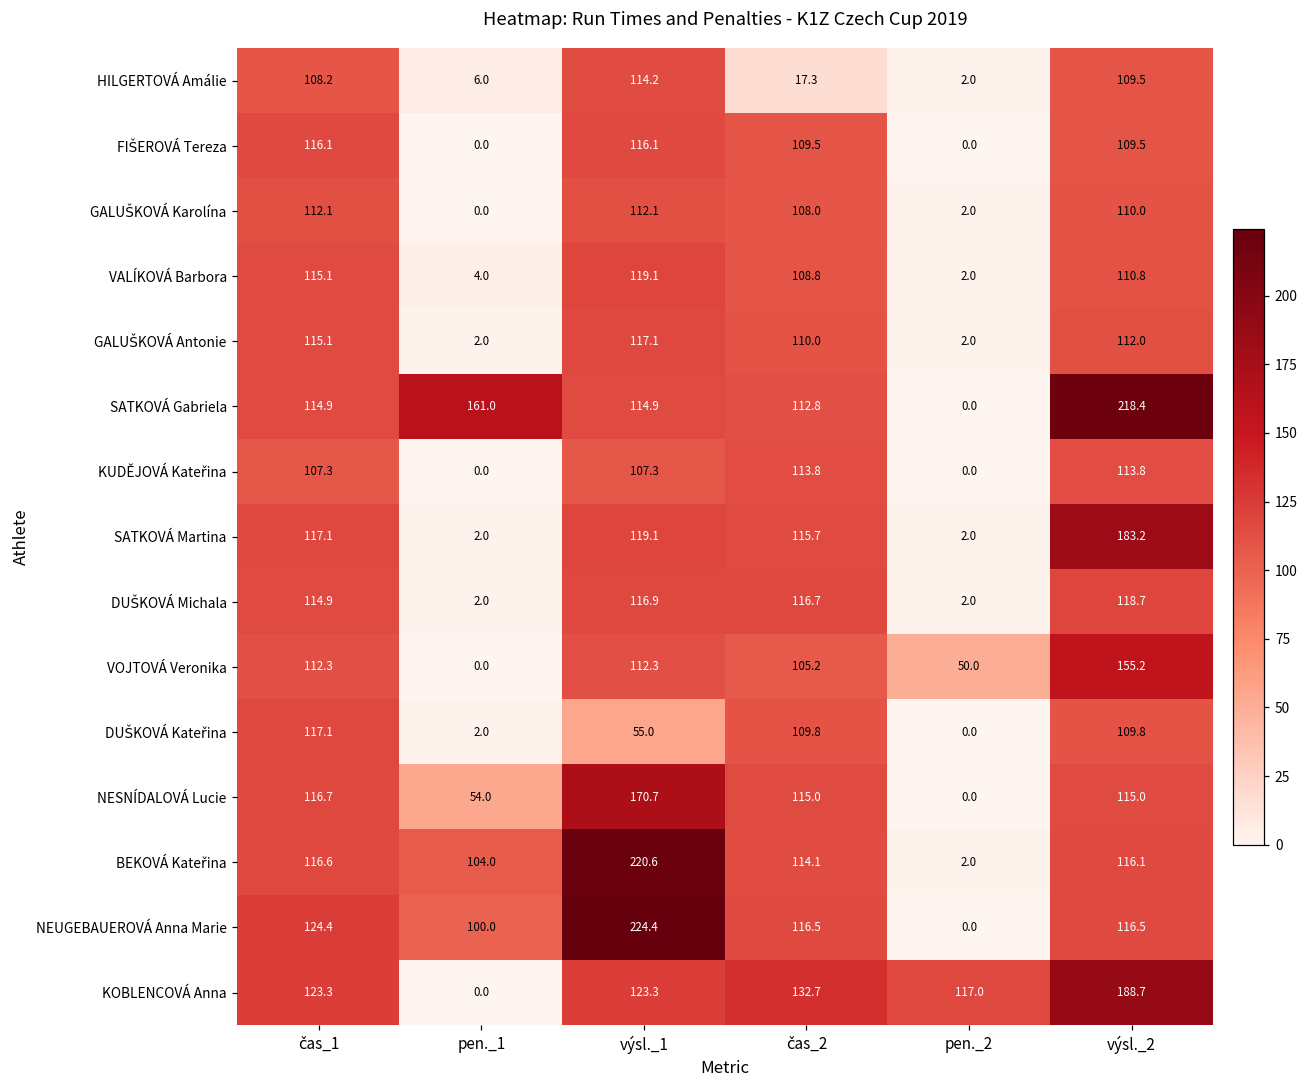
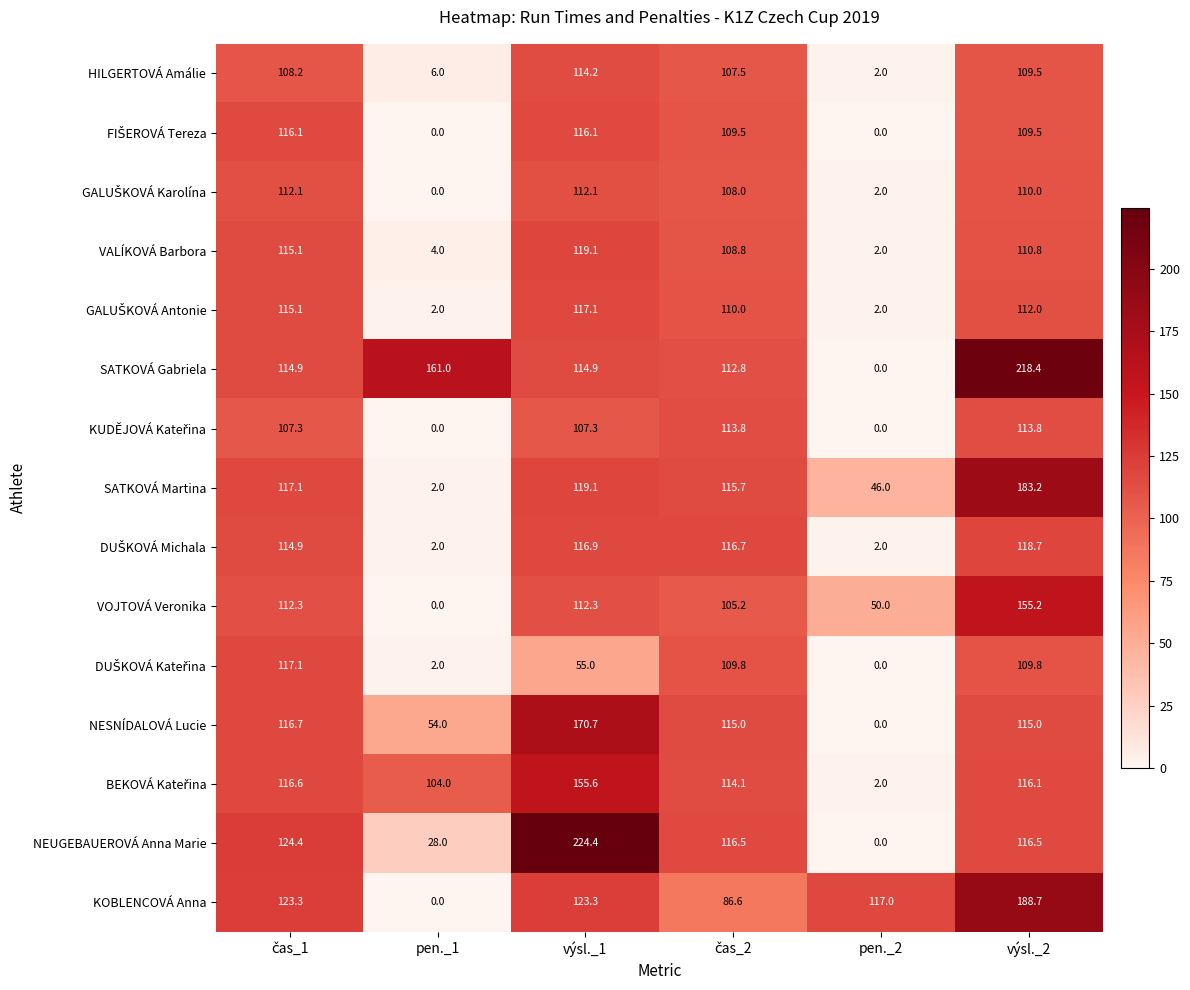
  {
    "HILGERTOVÁ Amálie": {
      "čas_1": 108.2,
      "pen._1": 6.0,
      "výsl._1": 114.2,
-     "čas_2": 17.3,
+     "čas_2": 107.5,
      "pen._2": 2.0,
      "výsl._2": 109.5
    },
    "FIŠEROVÁ Tereza": {
      "čas_1": 116.1,
      "pen._1": 0.0,
      "výsl._1": 116.1,
      "čas_2": 109.5,
      "pen._2": 0.0,
      "výsl._2": 109.5
    },
    "GALUŠKOVÁ Karolína": {
      "čas_1": 112.1,
      "pen._1": 0.0,
      "výsl._1": 112.1,
      "čas_2": 108.0,
      "pen._2": 2.0,
      "výsl._2": 110.0
    },
    "VALÍKOVÁ Barbora": {
      "čas_1": 115.1,
      "pen._1": 4.0,
      "výsl._1": 119.1,
      "čas_2": 108.8,
      "pen._2": 2.0,
      "výsl._2": 110.8
    },
    "GALUŠKOVÁ Antonie": {
      "čas_1": 115.1,
      "pen._1": 2.0,
      "výsl._1": 117.1,
      "čas_2": 110.0,
      "pen._2": 2.0,
      "výsl._2": 112.0
    },
    "SATKOVÁ Gabriela": {
      "čas_1": 114.9,
      "pen._1": 161.0,
      "výsl._1": 114.9,
      "čas_2": 112.8,
      "pen._2": 0.0,
      "výsl._2": 218.4
    },
    "KUDĚJOVÁ Kateřina": {
      "čas_1": 107.3,
      "pen._1": 0.0,
      "výsl._1": 107.3,
      "čas_2": 113.8,
      "pen._2": 0.0,
      "výsl._2": 113.8
    },
    "SATKOVÁ Martina": {
      "čas_1": 117.1,
      "pen._1": 2.0,
      "výsl._1": 119.1,
      "čas_2": 115.7,
-     "pen._2": 2.0,
+     "pen._2": 46.0,
      "výsl._2": 183.2
    },
    "DUŠKOVÁ Michala": {
      "čas_1": 114.9,
      "pen._1": 2.0,
      "výsl._1": 116.9,
      "čas_2": 116.7,
      "pen._2": 2.0,
      "výsl._2": 118.7
    },
    "VOJTOVÁ Veronika": {
      "čas_1": 112.3,
      "pen._1": 0.0,
      "výsl._1": 112.3,
      "čas_2": 105.2,
      "pen._2": 50.0,
      "výsl._2": 155.2
    },
    "DUŠKOVÁ Kateřina": {
      "čas_1": 117.1,
      "pen._1": 2.0,
      "výsl._1": 55.0,
      "čas_2": 109.8,
      "pen._2": 0.0,
      "výsl._2": 109.8
    },
    "NESNÍDALOVÁ Lucie": {
      "čas_1": 116.7,
      "pen._1": 54.0,
      "výsl._1": 170.7,
      "čas_2": 115.0,
      "pen._2": 0.0,
      "výsl._2": 115.0
    },
    "BEKOVÁ Kateřina": {
      "čas_1": 116.6,
      "pen._1": 104.0,
-     "výsl._1": 220.6,
+     "výsl._1": 155.6,
      "čas_2": 114.1,
      "pen._2": 2.0,
      "výsl._2": 116.1
    },
    "NEUGEBAUEROVÁ Anna Marie": {
      "čas_1": 124.4,
-     "pen._1": 100.0,
+     "pen._1": 28.0,
      "výsl._1": 224.4,
      "čas_2": 116.5,
      "pen._2": 0.0,
      "výsl._2": 116.5
    },
    "KOBLENCOVÁ Anna": {
      "čas_1": 123.3,
      "pen._1": 0.0,
      "výsl._1": 123.3,
-     "čas_2": 132.7,
+     "čas_2": 86.6,
      "pen._2": 117.0,
      "výsl._2": 188.7
    }
  }
